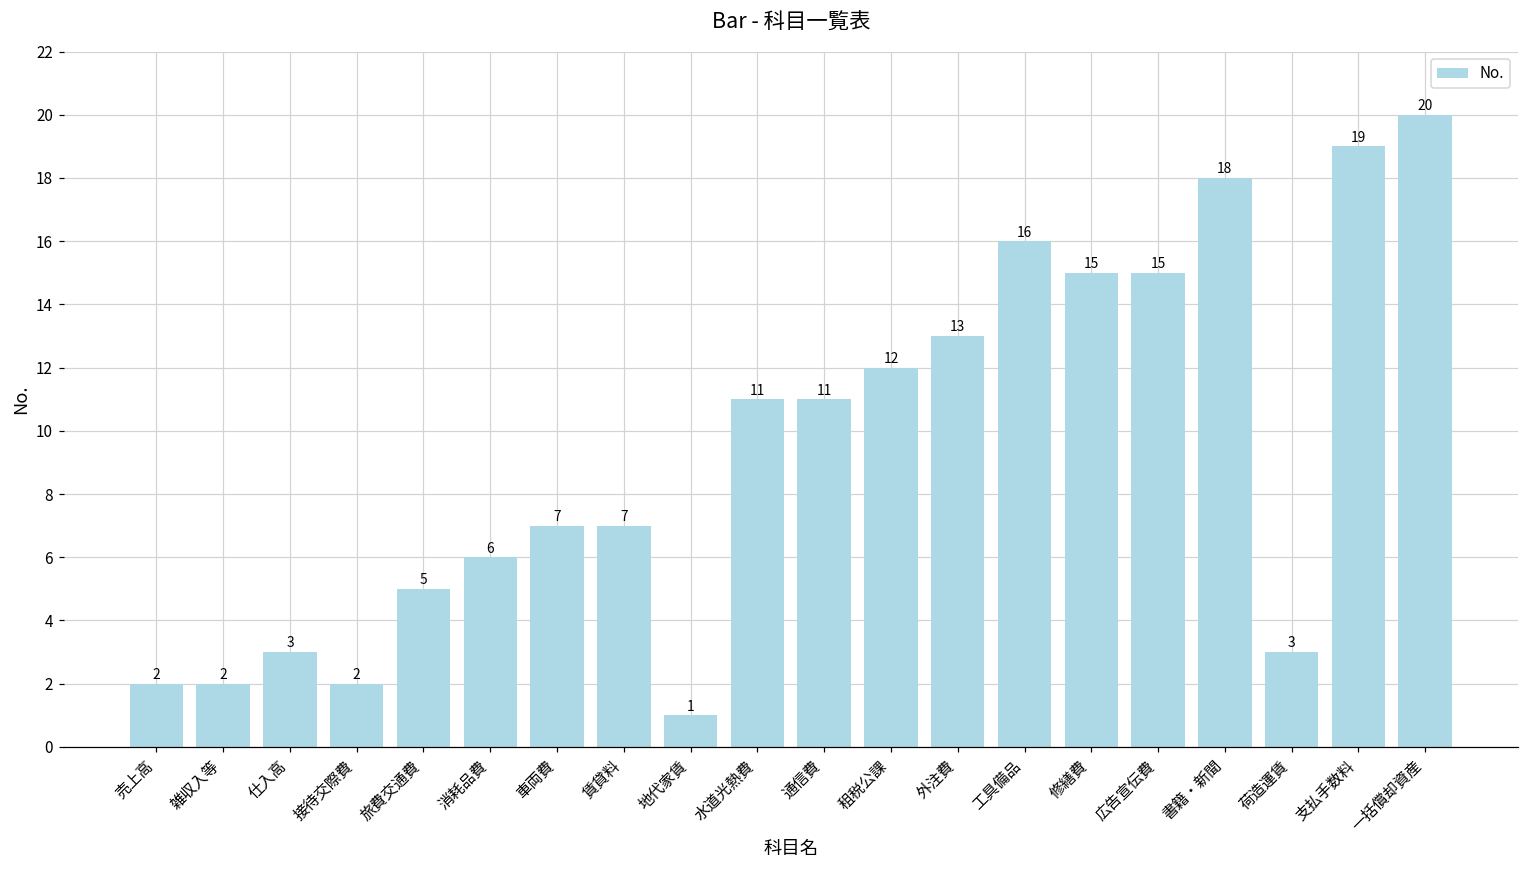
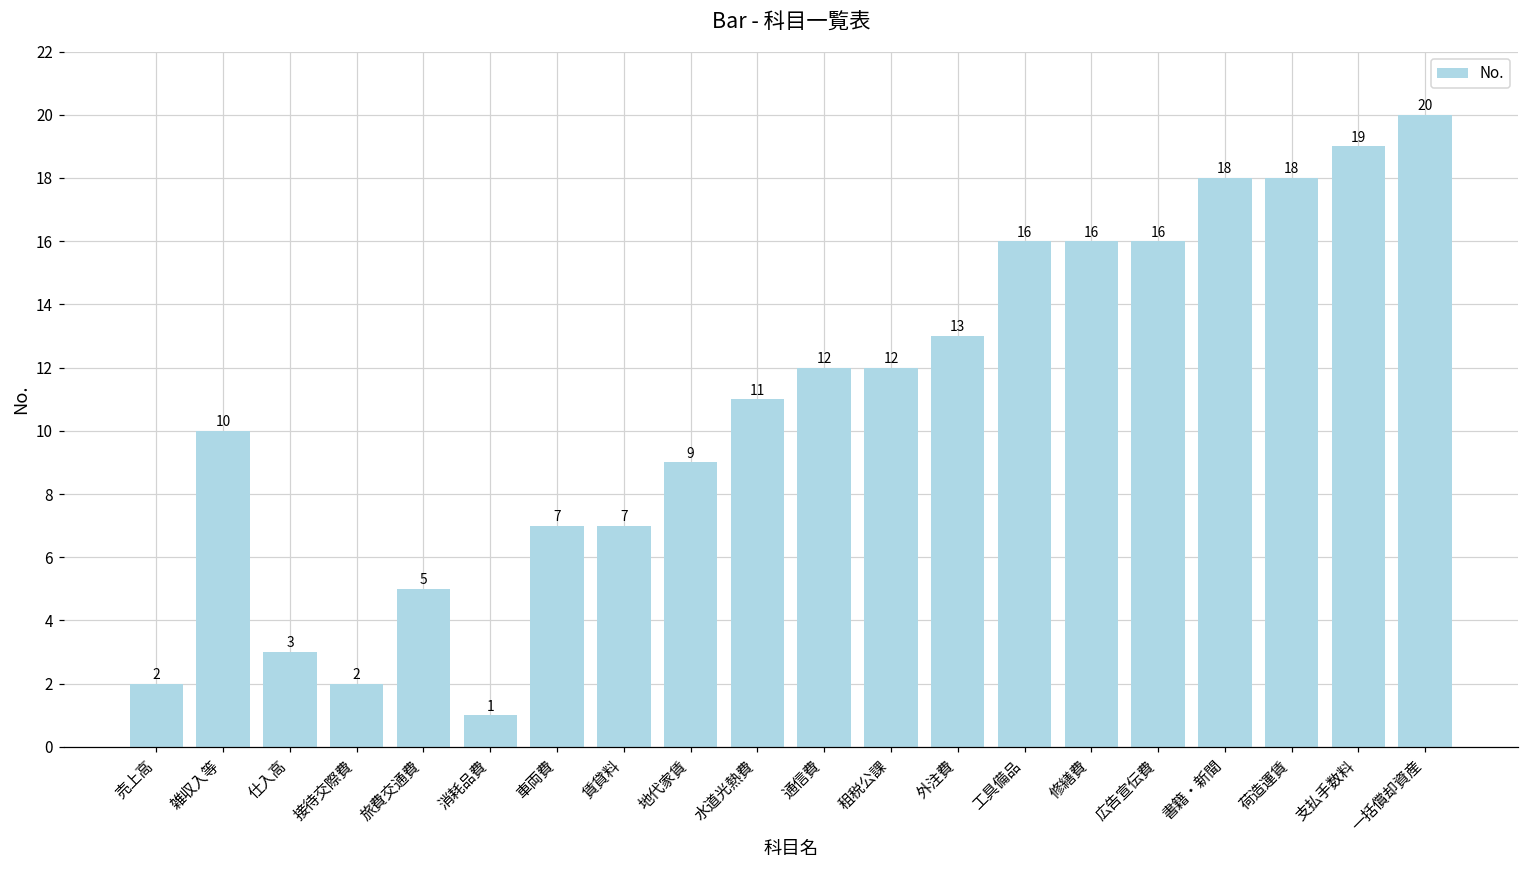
  {
    "売上高": 2,
-   "雑収入等": 2,
+   "雑収入等": 10,
    "仕入高": 3,
    "接待交際費": 2,
    "旅費交通費": 5,
-   "消耗品費": 6,
+   "消耗品費": 1,
    "車両費": 7,
    "賃貸料": 7,
-   "地代家賃": 1,
+   "地代家賃": 9,
    "水道光熱費": 11,
-   "通信費": 11,
+   "通信費": 12,
    "租税公課": 12,
    "外注費": 13,
    "工具備品": 16,
-   "修繕費": 15,
-   "広告宣伝費": 15,
+   "修繕費": 16,
+   "広告宣伝費": 16,
    "書籍・新聞": 18,
-   "荷造運賃": 3,
+   "荷造運賃": 18,
    "支払手数料": 19,
    "一括償却資産": 20
  }
